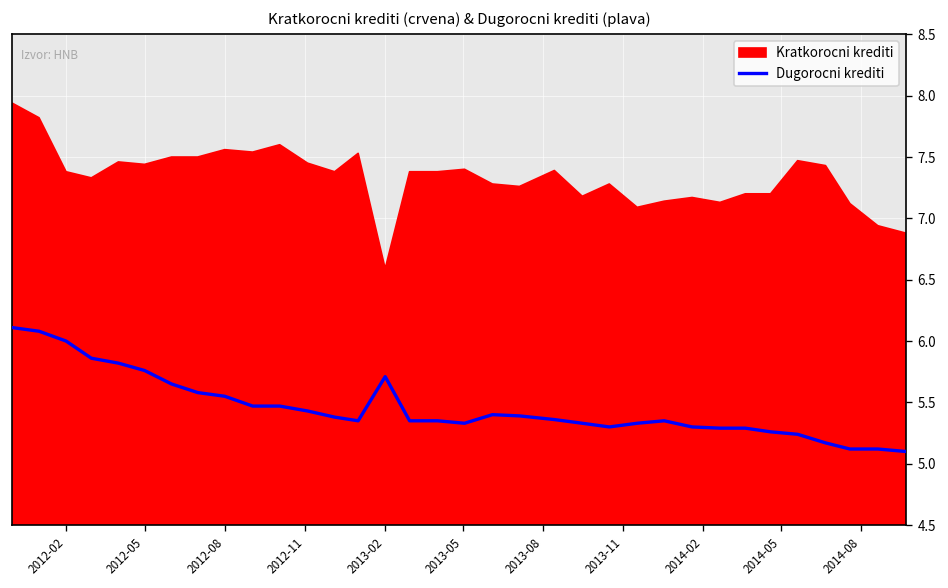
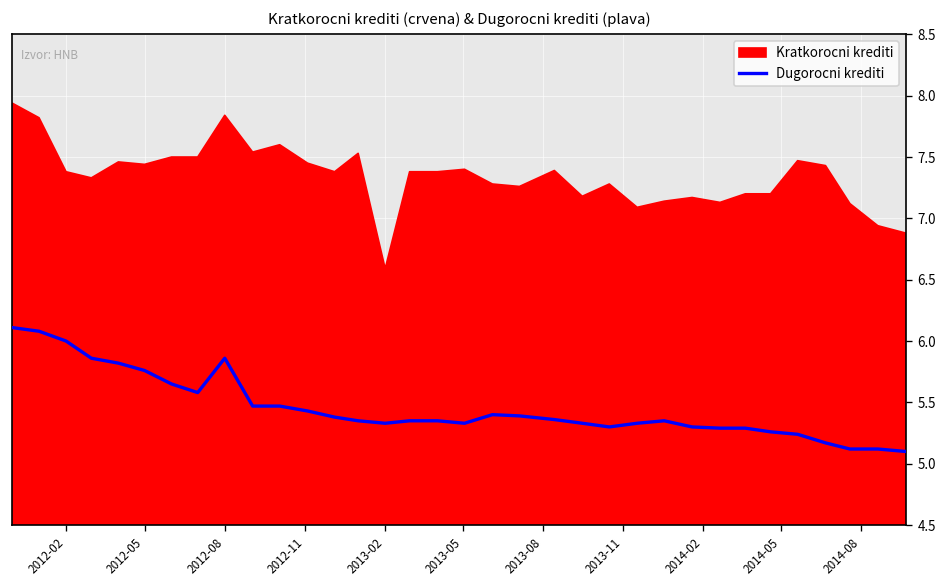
  {
    "Dugorocni krediti": {
      "2012-02": 6.00,
      "2012-05": 5.76,
-     "2012-08": 5.55,
-     "2013-02": 5.71
+     "2012-08": 5.86,
+     "2013-02": 5.33
    },
    "Kratkorocni krediti": {
      "2012-02": 7.38,
      "2012-05": 7.44,
-     "2012-08": 7.56,
+     "2012-08": 7.84,
      "2013-02": 6.59
    }
  }
